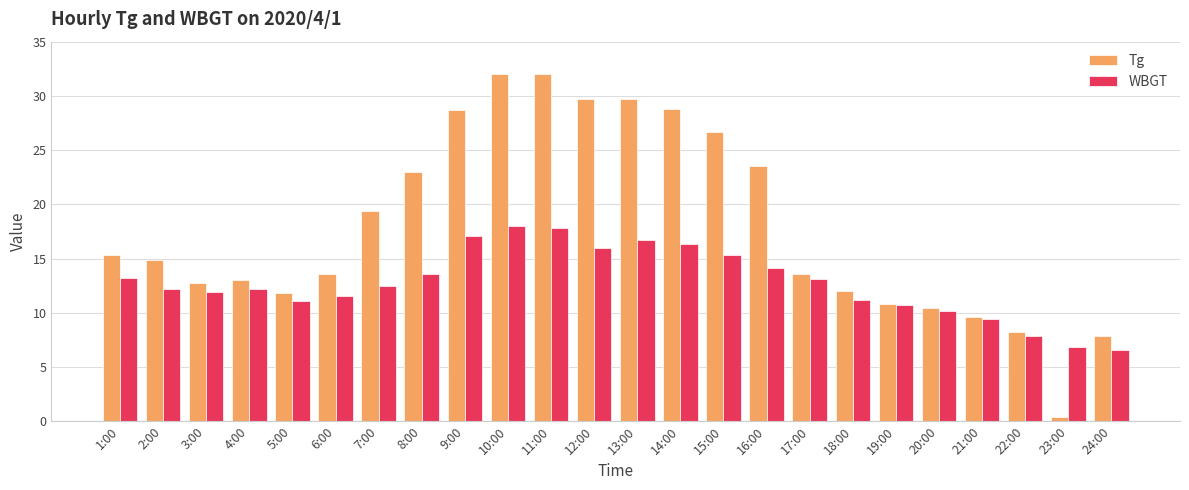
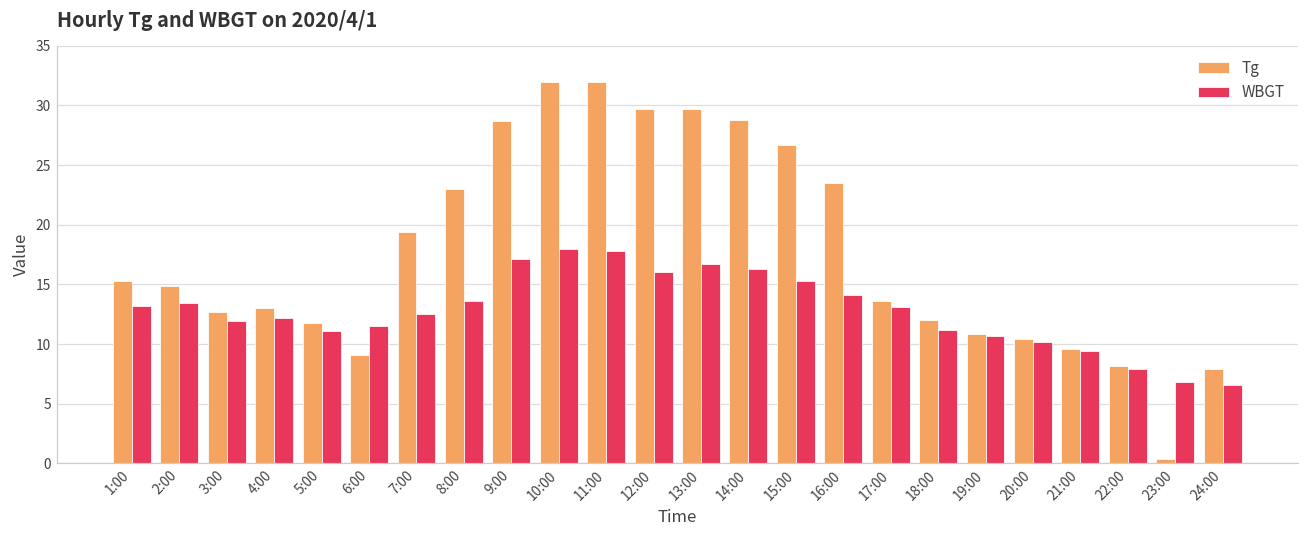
  {
    "Tg": {
      "1:00": 15.3,
      "2:00": 14.9,
      "3:00": 12.7,
      "4:00": 13.0,
      "5:00": 11.8,
-     "6:00": 13.6,
+     "6:00": 9.1,
      "7:00": 19.4,
      "8:00": 23.0,
      "9:00": 28.7,
      "10:00": 32.0,
      "11:00": 32.0,
      "12:00": 29.7,
      "13:00": 29.7,
      "14:00": 28.8,
      "15:00": 26.7,
      "16:00": 23.5,
      "17:00": 13.6,
      "18:00": 12.0,
      "19:00": 10.8,
      "20:00": 10.4,
      "21:00": 9.6,
      "22:00": 8.2,
      "23:00": 0.4,
      "24:00": 7.9
    },
    "WBGT": {
      "1:00": 13.2,
-     "2:00": 12.2,
+     "2:00": 13.4,
      "3:00": 11.9,
      "4:00": 12.2,
      "5:00": 11.1,
      "6:00": 11.5,
      "7:00": 12.5,
      "8:00": 13.6,
      "9:00": 17.1,
      "10:00": 18.0,
      "11:00": 17.8,
      "12:00": 16.0,
      "13:00": 16.7,
      "14:00": 16.3,
      "15:00": 15.3,
      "16:00": 14.1,
      "17:00": 13.1,
      "18:00": 11.2,
      "19:00": 10.7,
      "20:00": 10.2,
      "21:00": 9.4,
      "22:00": 7.9,
      "23:00": 6.8,
      "24:00": 6.6
    }
  }
